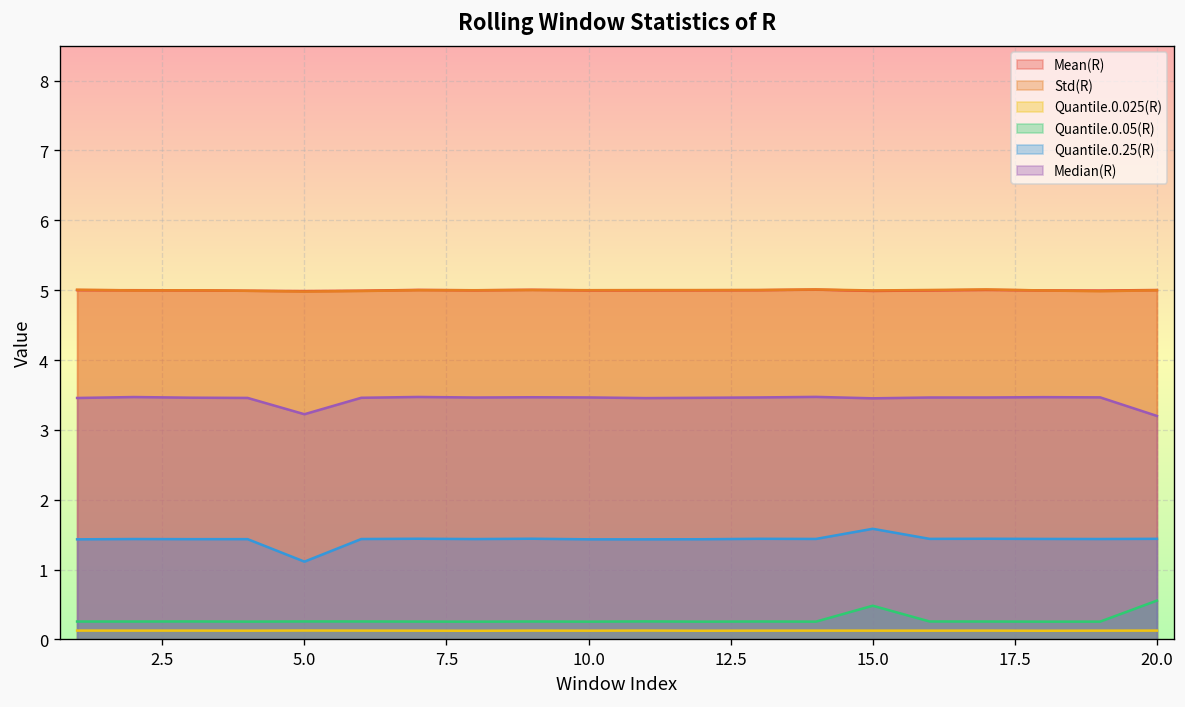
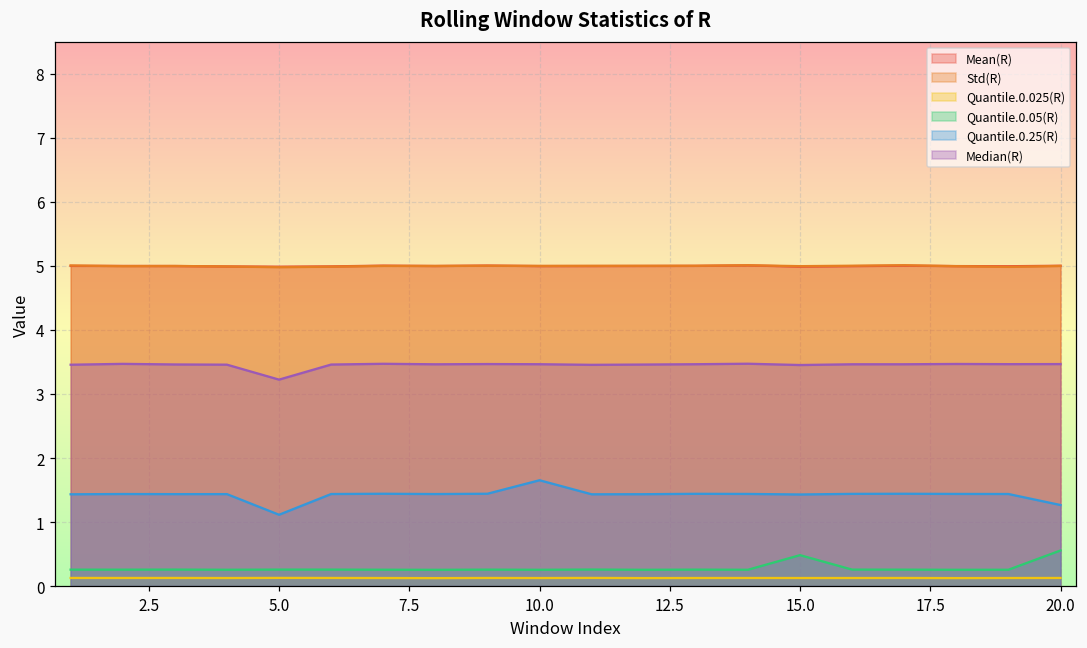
  {
    "Quantile.0.05(R)": {
      "5.0": 0.3,
      "10.0": 0.3,
      "15.0": 0.5,
      "20.0": 0.6
    },
    "Quantile.0.25(R)": {
      "5.0": 1.1,
-     "10.0": 1.4,
-     "15.0": 1.6,
-     "20.0": 1.4
+     "10.0": 1.7,
+     "15.0": 1.4,
+     "20.0": 1.3
    },
    "Median(R)": {
      "5.0": 3.2,
      "10.0": 3.5,
      "15.0": 3.5,
-     "20.0": 3.2
+     "20.0": 3.5
    }
  }
